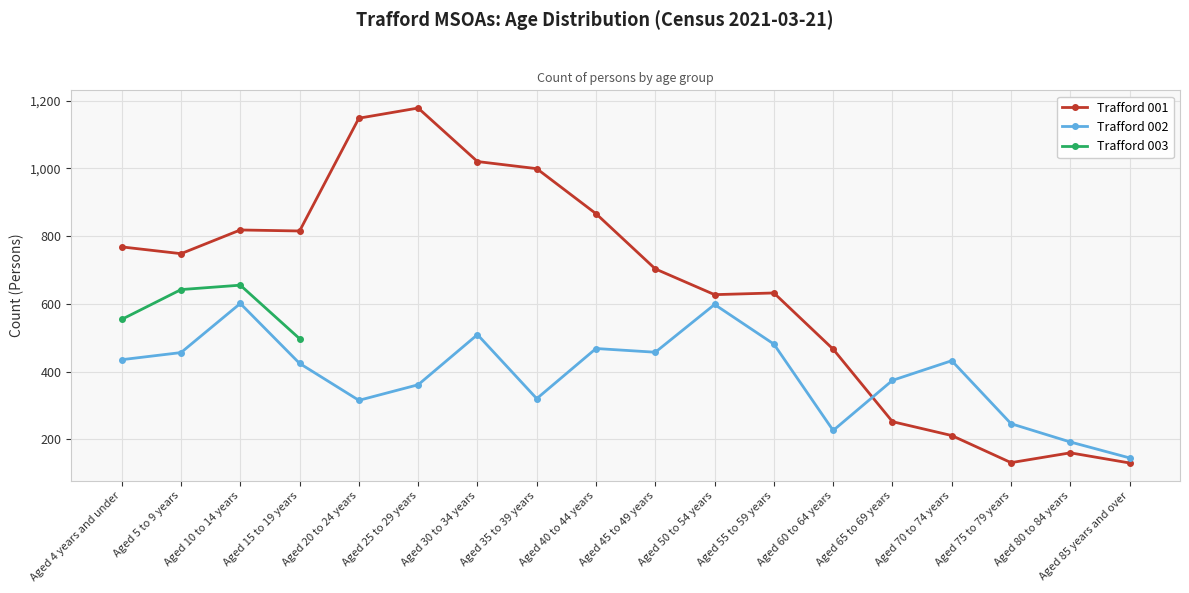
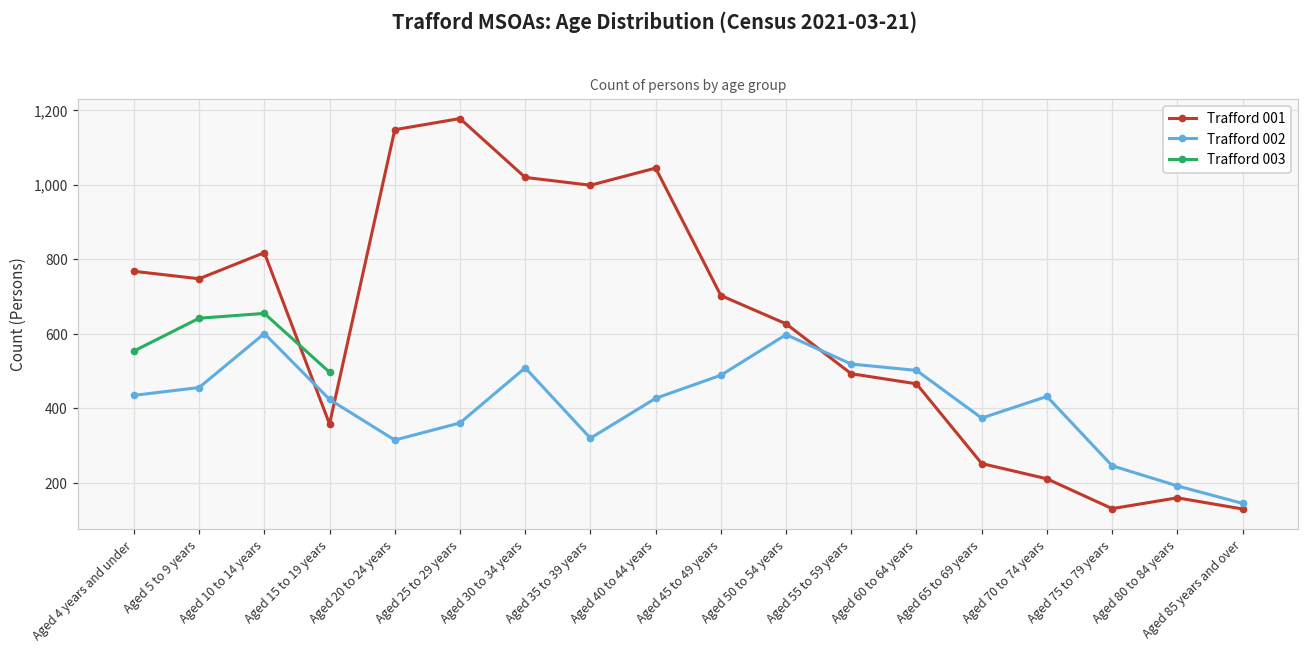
  {
    "Trafford 001": {
      "Aged 4 years and under": "770",
      "Aged 5 to 9 years": "750",
      "Aged 10 to 14 years": "820",
-     "Aged 15 to 19 years": "820",
+     "Aged 15 to 19 years": "360",
      "Aged 20 to 24 years": "1,150",
      "Aged 25 to 29 years": "1,180",
      "Aged 30 to 34 years": "1,020",
      "Aged 35 to 39 years": "1,000",
-     "Aged 40 to 44 years": "870",
+     "Aged 40 to 44 years": "1,050",
      "Aged 45 to 49 years": "700",
      "Aged 50 to 54 years": "630",
-     "Aged 55 to 59 years": "630",
+     "Aged 55 to 59 years": "490",
      "Aged 60 to 64 years": "470",
      "Aged 65 to 69 years": "250",
      "Aged 70 to 74 years": "210",
      "Aged 75 to 79 years": "130",
      "Aged 80 to 84 years": "160",
      "Aged 85 years and over": "130"
    },
    "Trafford 002": {
      "Aged 4 years and under": "440",
      "Aged 5 to 9 years": "460",
      "Aged 10 to 14 years": "600",
      "Aged 15 to 19 years": "420",
      "Aged 20 to 24 years": "320",
      "Aged 25 to 29 years": "360",
      "Aged 30 to 34 years": "510",
      "Aged 35 to 39 years": "320",
-     "Aged 40 to 44 years": "470",
-     "Aged 45 to 49 years": "460",
+     "Aged 40 to 44 years": "430",
+     "Aged 45 to 49 years": "490",
      "Aged 50 to 54 years": "600",
-     "Aged 55 to 59 years": "480",
-     "Aged 60 to 64 years": "230",
+     "Aged 55 to 59 years": "520",
+     "Aged 60 to 64 years": "500",
      "Aged 65 to 69 years": "370",
      "Aged 70 to 74 years": "430",
      "Aged 75 to 79 years": "250",
      "Aged 80 to 84 years": "190",
      "Aged 85 years and over": "150"
    },
    "Trafford 003": {
      "Aged 4 years and under": "550",
      "Aged 5 to 9 years": "640",
      "Aged 10 to 14 years": "660",
      "Aged 15 to 19 years": "500"
    }
  }
